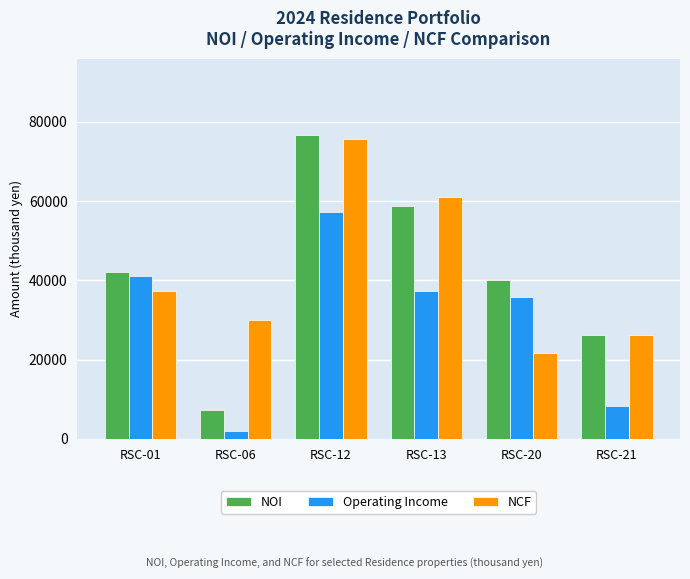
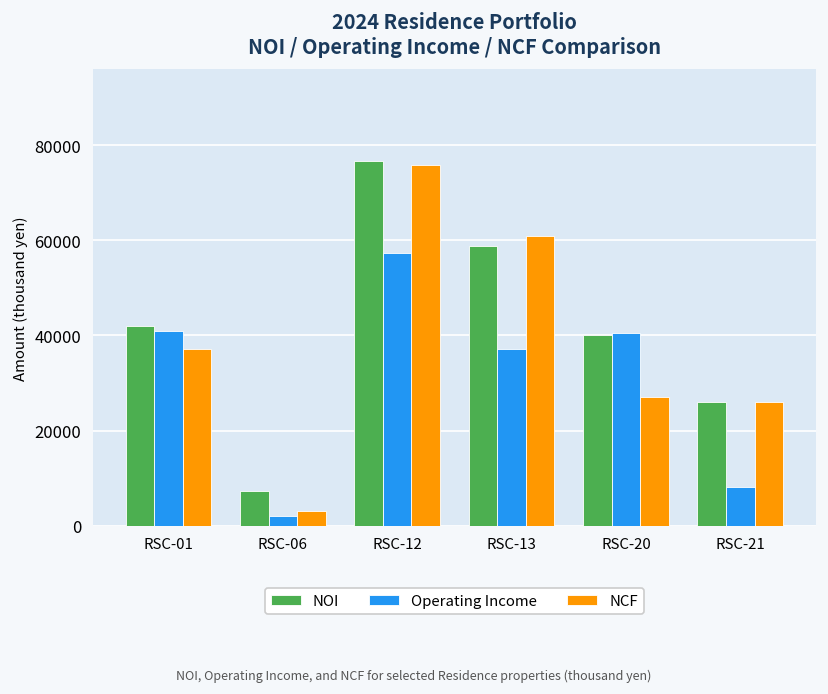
  {
    "NOI": {
      "RSC-01": 42000,
      "RSC-06": 7000,
      "RSC-12": 77000,
      "RSC-13": 59000,
      "RSC-20": 40000,
      "RSC-21": 26000
    },
    "Operating Income": {
      "RSC-01": 41000,
      "RSC-06": 2000,
      "RSC-12": 57000,
      "RSC-13": 37000,
-     "RSC-20": 36000,
+     "RSC-20": 41000,
      "RSC-21": 8000
    },
    "NCF": {
      "RSC-01": 37000,
-     "RSC-06": 30000,
+     "RSC-06": 3000,
      "RSC-12": 76000,
      "RSC-13": 61000,
-     "RSC-20": 22000,
+     "RSC-20": 27000,
      "RSC-21": 26000
    }
  }
